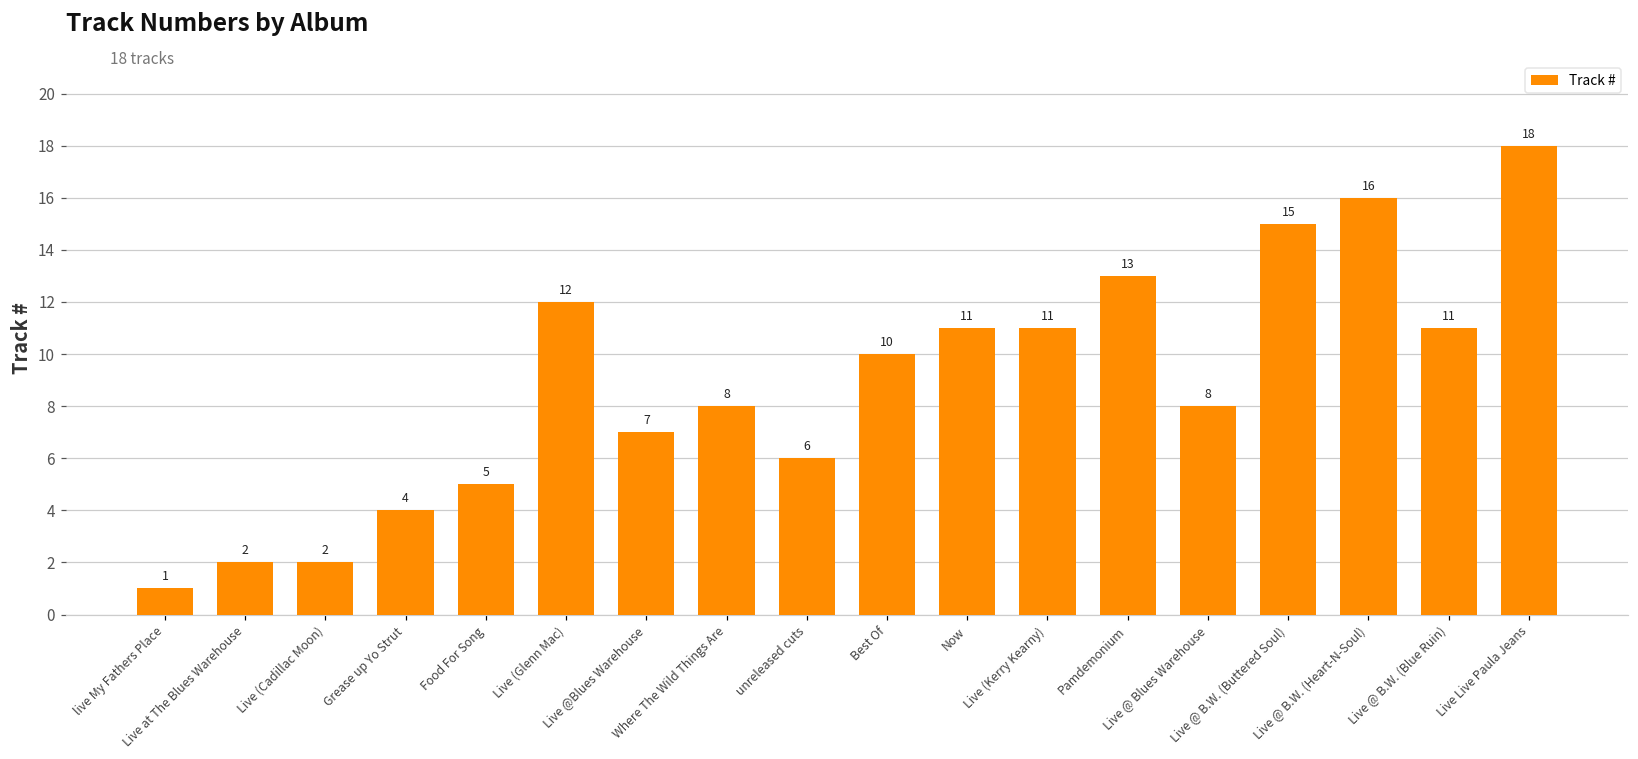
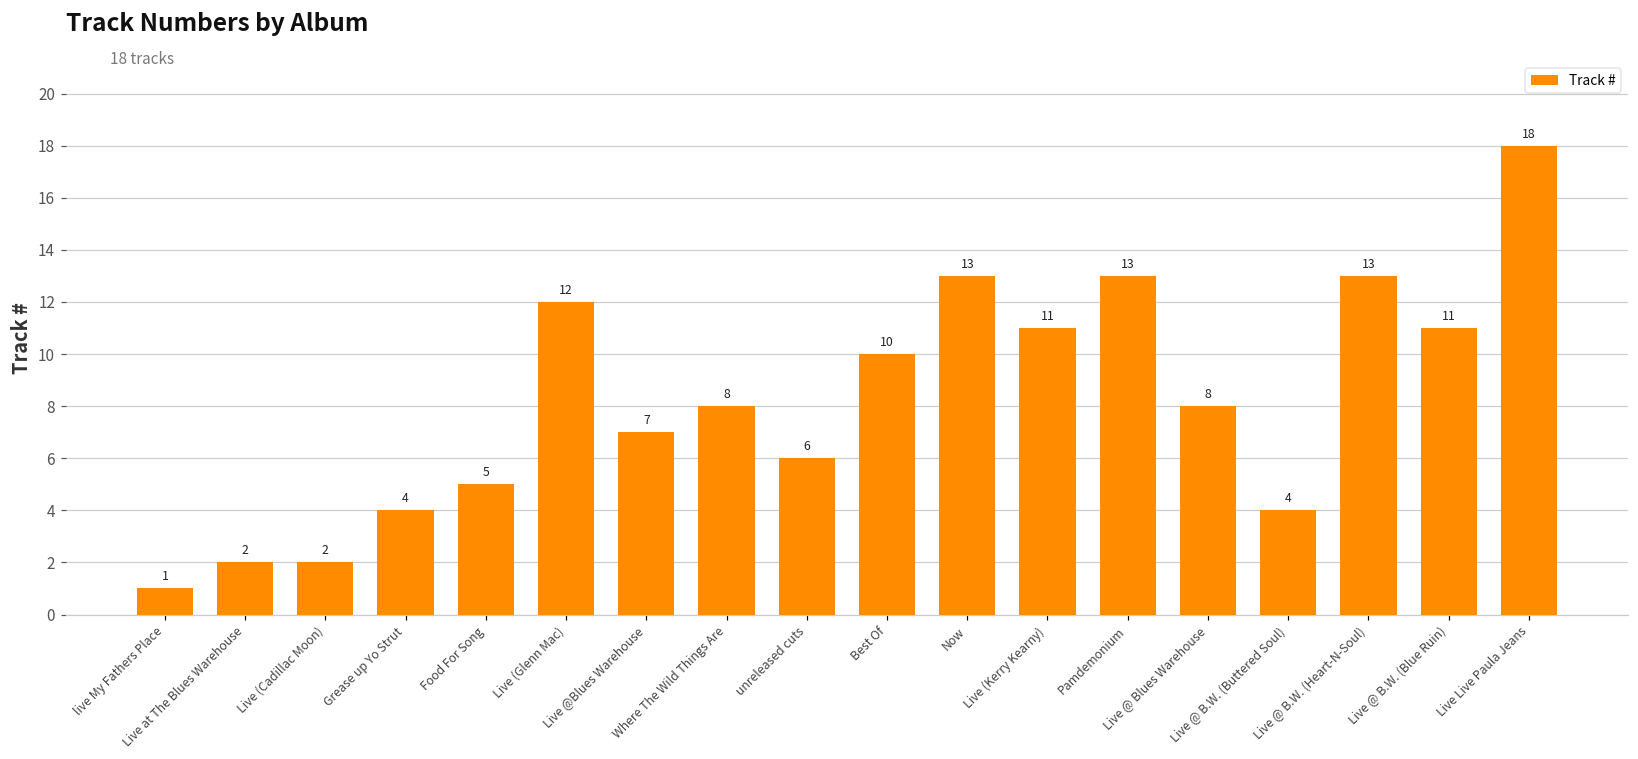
  {
    "live My Fathers Place": 1,
    "Live at The Blues Warehouse": 2,
    "Live (Cadillac Moon)": 2,
    "Grease up Yo Strut": 4,
    "Food For Song": 5,
    "Live (Glenn Mac)": 12,
    "Live @Blues Warehouse": 7,
    "Where The Wild Things Are": 8,
    "unreleased cuts": 6,
    "Best Of": 10,
-   "Now": 11,
+   "Now": 13,
    "Live (Kerry Kearny)": 11,
    "Pamdemonium": 13,
    "Live @ Blues Warehouse": 8,
-   "Live @ B.W. (Buttered Soul)": 15,
-   "Live @ B.W. (Heart-N-Soul)": 16,
+   "Live @ B.W. (Buttered Soul)": 4,
+   "Live @ B.W. (Heart-N-Soul)": 13,
    "Live @ B.W. (Blue Ruin)": 11,
    "Live Live Paula Jeans": 18
  }
